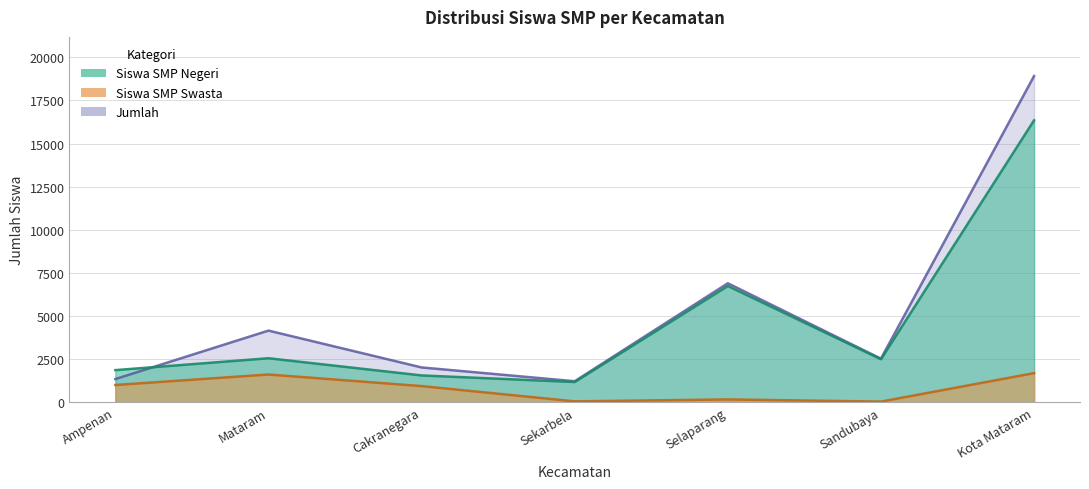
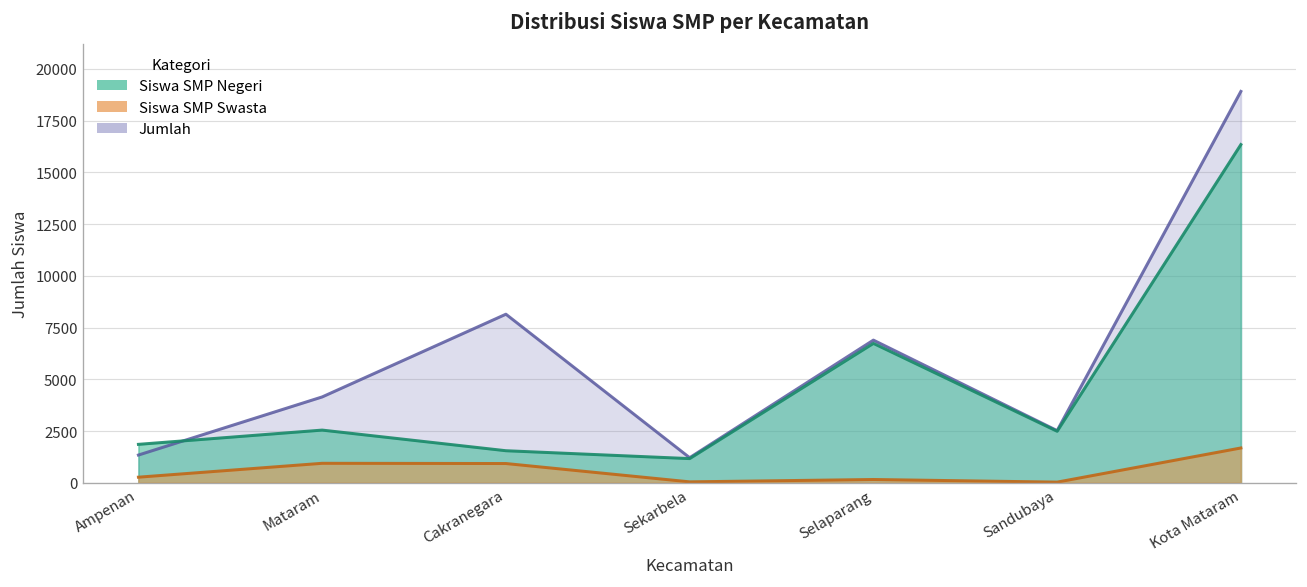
  {
    "Jumlah": {
      "Ampenan": 1300,
      "Mataram": 4100,
-     "Cakranegara": 2000,
+     "Cakranegara": 8100,
      "Selaparang": 6900,
      "Kota Mataram": 18900
    },
    "Siswa SMP Negeri": {
      "Ampenan": 1900,
      "Mataram": 2500,
      "Cakranegara": 1500,
      "Selaparang": 6700,
      "Kota Mataram": 16300
    },
    "Siswa SMP Swasta": {
-     "Ampenan": 1000,
-     "Mataram": 1600,
+     "Ampenan": 300,
+     "Mataram": 900,
      "Cakranegara": 900,
      "Sekarbela": 0,
      "Selaparang": 200,
      "Sandubaya": 0,
      "Kota Mataram": 1700
    }
  }
